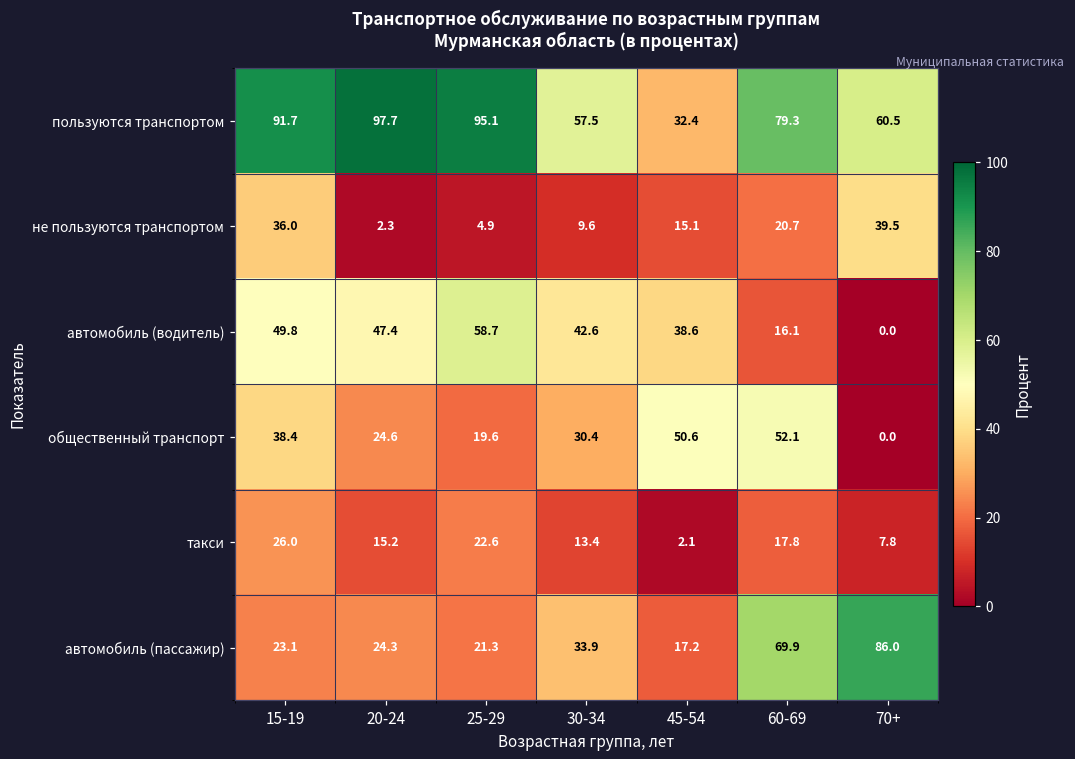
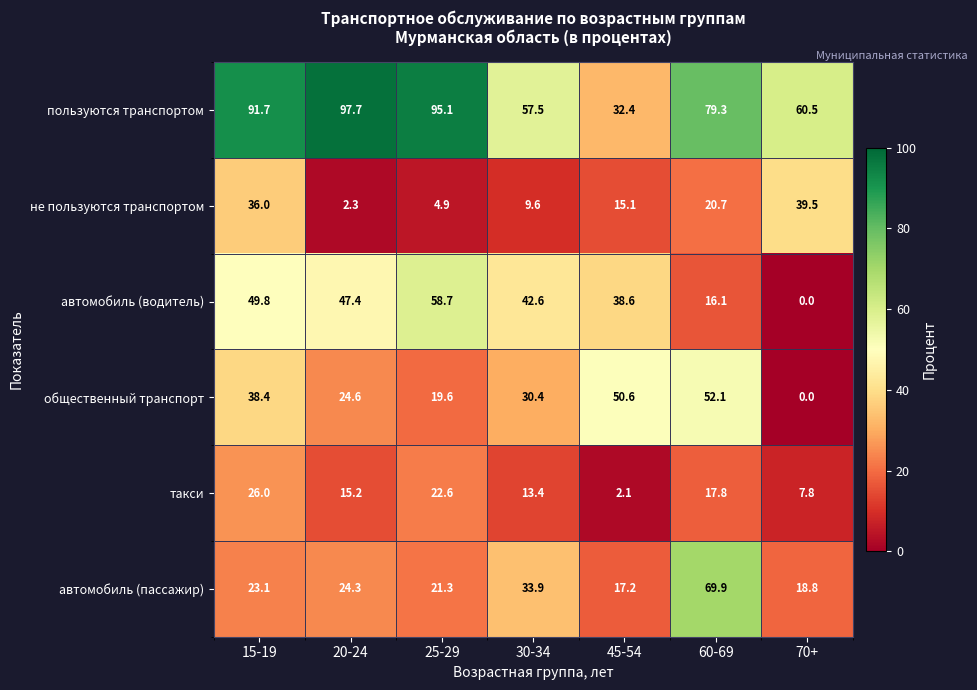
  {
    "пользуются транспортом": {
      "15-19": 91.7,
      "20-24": 97.7,
      "25-29": 95.1,
      "30-34": 57.5,
      "45-54": 32.4,
      "60-69": 79.3,
      "70+": 60.5
    },
    "не пользуются транспортом": {
      "15-19": 36.0,
      "20-24": 2.3,
      "25-29": 4.9,
      "30-34": 9.6,
      "45-54": 15.1,
      "60-69": 20.7,
      "70+": 39.5
    },
    "автомобиль (водитель)": {
      "15-19": 49.8,
      "20-24": 47.4,
      "25-29": 58.7,
      "30-34": 42.6,
      "45-54": 38.6,
      "60-69": 16.1,
      "70+": 0.0
    },
    "общественный транспорт": {
      "15-19": 38.4,
      "20-24": 24.6,
      "25-29": 19.6,
      "30-34": 30.4,
      "45-54": 50.6,
      "60-69": 52.1,
      "70+": 0.0
    },
    "такси": {
      "15-19": 26.0,
      "20-24": 15.2,
      "25-29": 22.6,
      "30-34": 13.4,
      "45-54": 2.1,
      "60-69": 17.8,
      "70+": 7.8
    },
    "автомобиль (пассажир)": {
      "15-19": 23.1,
      "20-24": 24.3,
      "25-29": 21.3,
      "30-34": 33.9,
      "45-54": 17.2,
      "60-69": 69.9,
-     "70+": 86.0
+     "70+": 18.8
    }
  }
